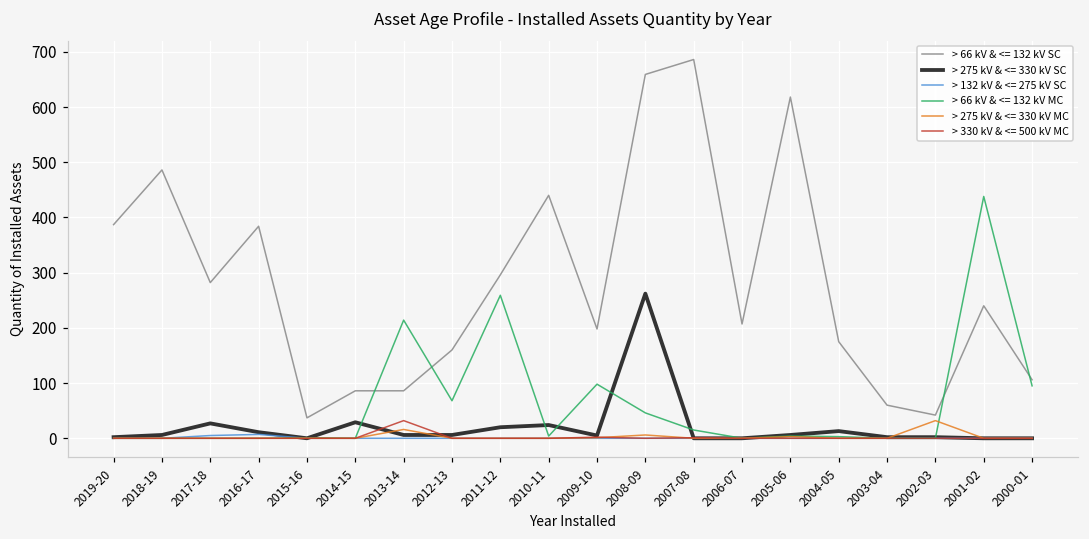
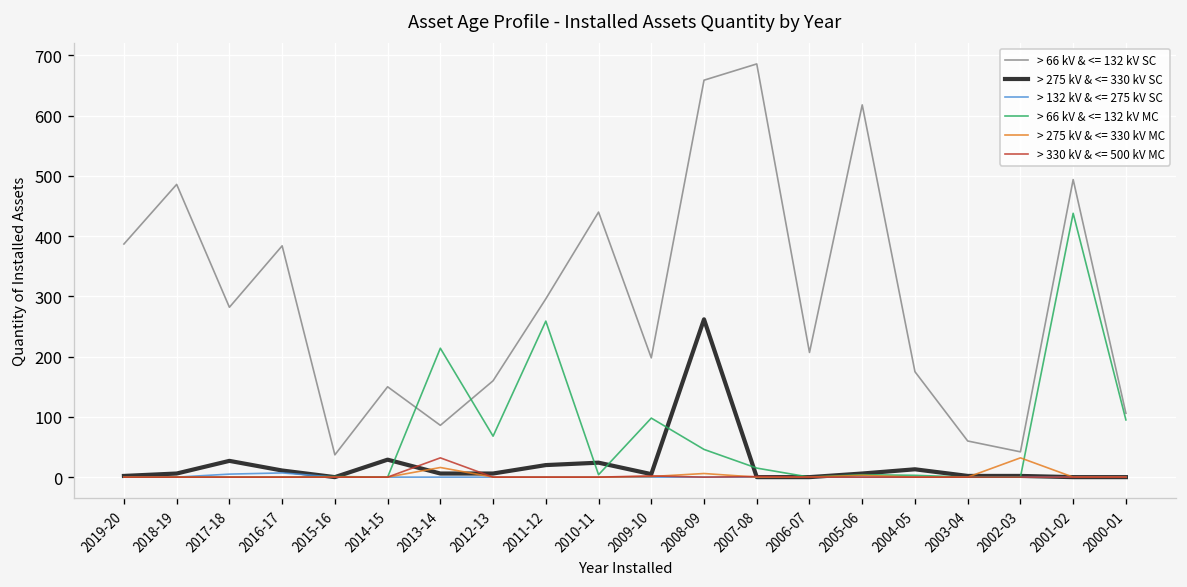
  {
    "> 66 kV & <= 132 kV SC": {
      "2019-20": 390,
      "2018-19": 490,
      "2017-18": 280,
      "2016-17": 380,
      "2015-16": 40,
-     "2014-15": 90,
+     "2014-15": 150,
      "2013-14": 90,
      "2012-13": 160,
      "2011-12": 300,
      "2010-11": 440,
      "2009-10": 200,
      "2008-09": 660,
      "2007-08": 690,
      "2006-07": 210,
      "2005-06": 620,
      "2004-05": 180,
      "2003-04": 60,
      "2002-03": 40,
-     "2001-02": 240,
+     "2001-02": 490,
      "2000-01": 110
    },
    "> 275 kV & <= 330 kV SC": {
      "2018-19": 10,
      "2017-18": 30,
      "2014-15": 30,
      "2013-14": 10,
      "2012-13": 10,
      "2011-12": 20,
      "2010-11": 20,
      "2008-09": 260,
      "2004-05": 10
    },
    "> 132 kV & <= 275 kV SC": {
      "2013-14": 0
    },
    "> 66 kV & <= 132 kV MC": {
      "2013-14": 210,
      "2012-13": 70,
      "2011-12": 260,
      "2009-10": 100,
      "2008-09": 50,
      "2007-08": 20,
      "2001-02": 440,
      "2000-01": 100
    },
    "> 275 kV & <= 330 kV MC": {
      "2013-14": 20,
      "2008-09": 10,
      "2002-03": 30
    },
    "> 330 kV & <= 500 kV MC": {
      "2013-14": 30
    }
  }
